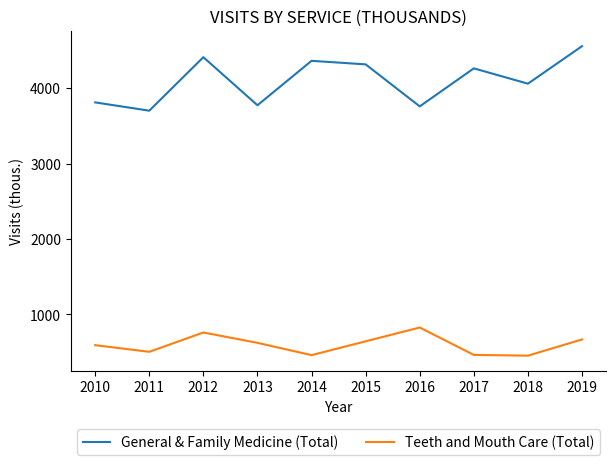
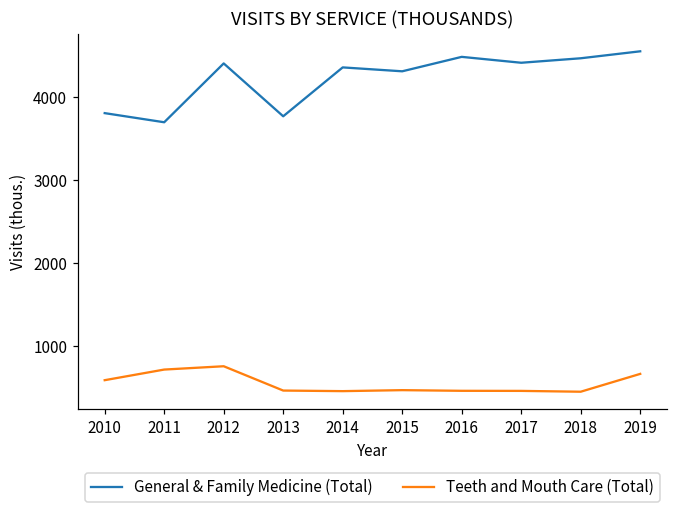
  {
    "General & Family Medicine (Total)": {
      "2010": 3800,
      "2011": 3700,
      "2012": 4400,
      "2013": 3800,
      "2014": 4400,
      "2015": 4300,
-     "2016": 3800,
-     "2017": 4300,
-     "2018": 4100,
+     "2016": 4500,
+     "2017": 4400,
+     "2018": 4500,
      "2019": 4600
    },
    "Teeth and Mouth Care (Total)": {
      "2010": 600,
-     "2011": 500,
+     "2011": 700,
      "2012": 800,
-     "2013": 600,
+     "2013": 500,
      "2014": 500,
-     "2015": 600,
-     "2016": 800,
+     "2015": 500,
+     "2016": 500,
      "2017": 500,
      "2018": 500,
      "2019": 700
    }
  }
